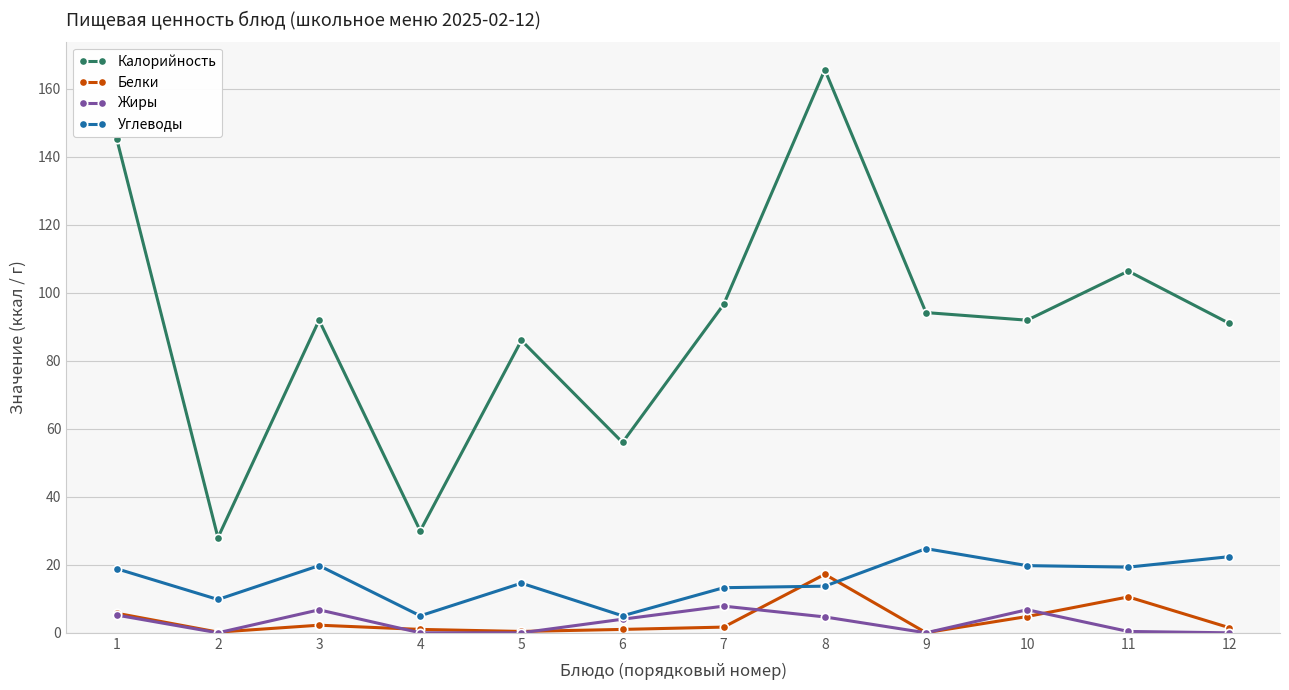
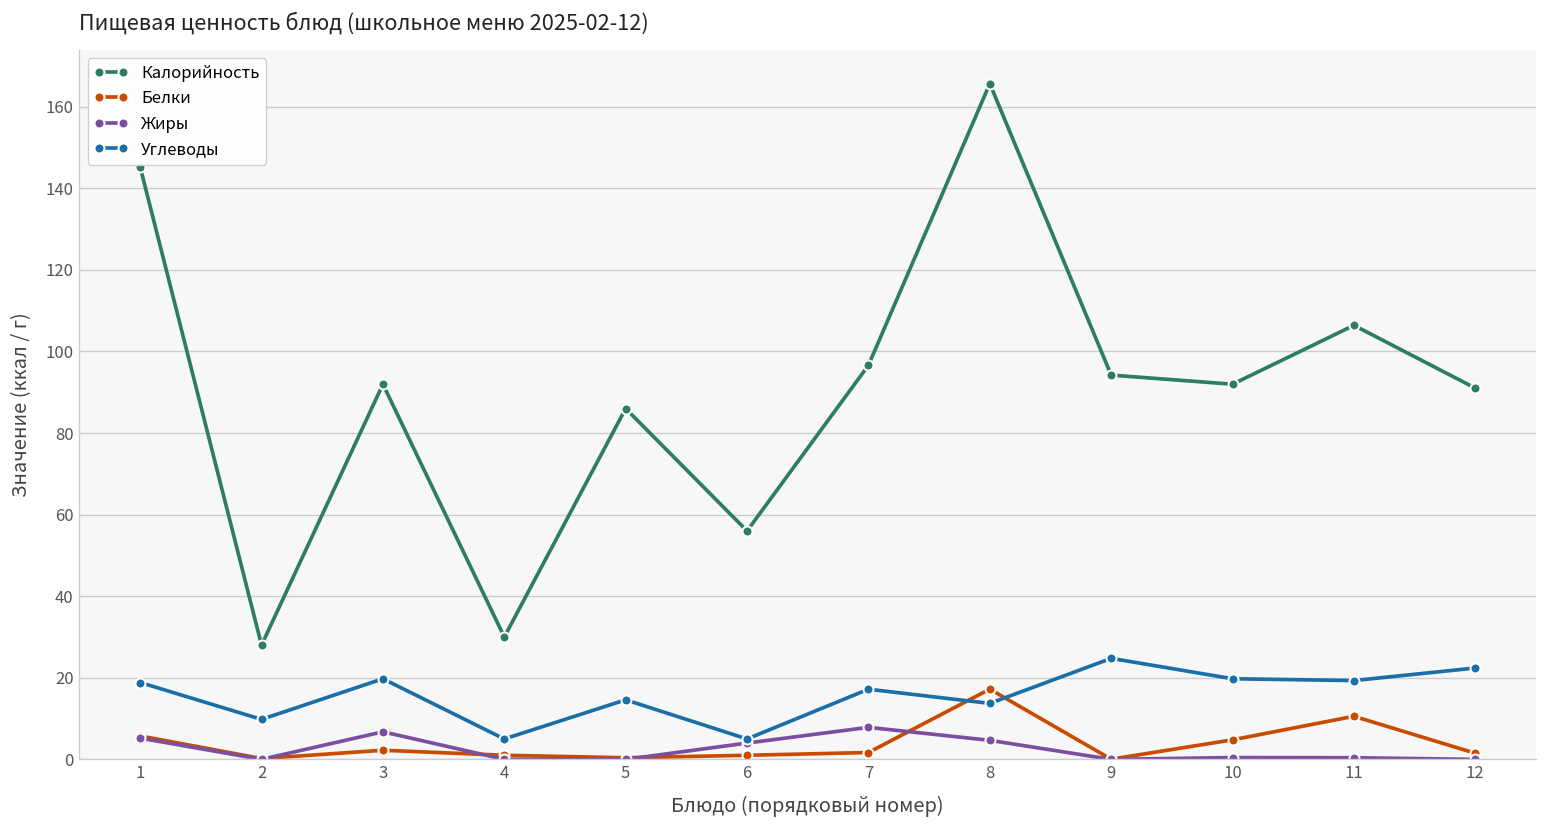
  {
    "Калорийность": {
      "1": 145,
      "2": 28,
      "3": 92,
      "4": 30,
      "5": 86,
      "6": 56,
      "7": 97,
      "8": 166,
      "9": 94,
      "10": 92,
      "11": 106,
      "12": 91
    },
    "Белки": {
      "3": 2,
      "4": 1,
      "6": 1,
      "7": 2,
      "8": 17,
      "10": 5,
      "11": 11,
      "12": 2
    },
    "Жиры": {
      "3": 7,
      "4": 0,
      "6": 4,
      "7": 8,
      "8": 5,
-     "10": 7,
+     "10": 0,
      "11": 0,
      "12": 0
    },
    "Углеводы": {
      "1": 19,
      "2": 10,
      "3": 20,
      "4": 5,
      "5": 15,
      "6": 5,
-     "7": 13,
+     "7": 17,
      "8": 14,
      "9": 25,
      "10": 20,
      "11": 19,
      "12": 22
    }
  }
